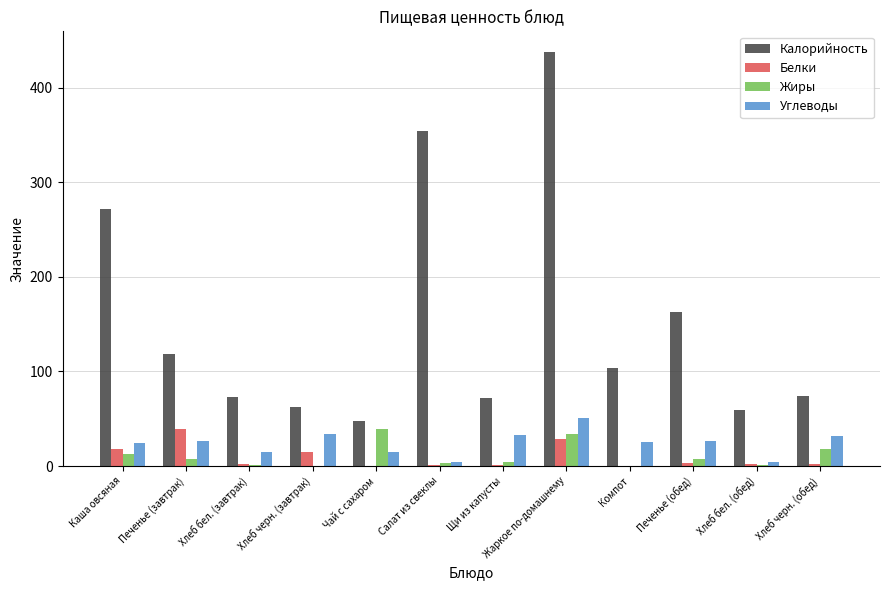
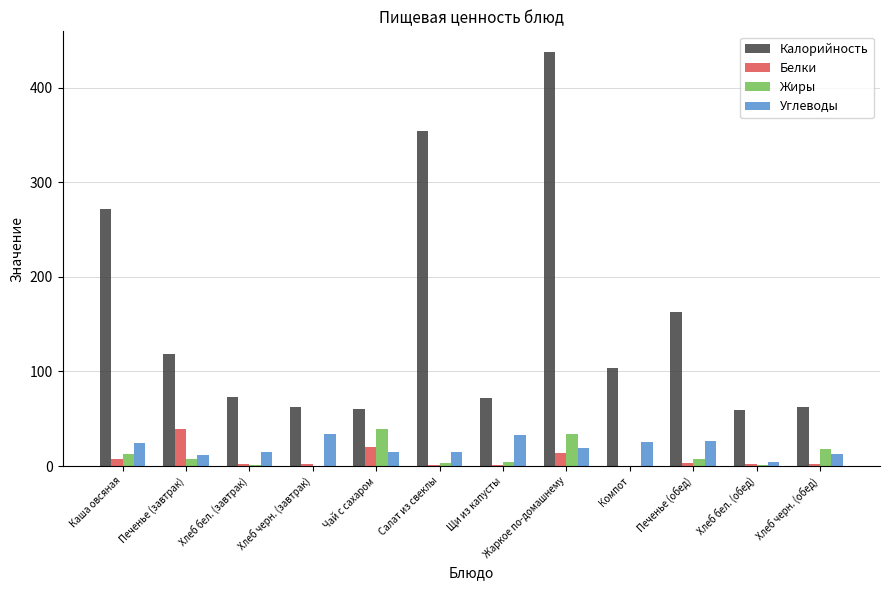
  {
    "Калорийность": {
      "Каша овсяная": 270,
      "Печенье (завтрак)": 120,
      "Хлеб бел. (завтрак)": 70,
      "Хлеб черн. (завтрак)": 60,
-     "Чай с сахаром": 50,
+     "Чай с сахаром": 60,
      "Салат из свеклы": 350,
      "Щи из капусты": 70,
      "Жаркое по-домашнему": 440,
      "Компот": 100,
      "Печенье (обед)": 160,
      "Хлеб бел. (обед)": 60,
-     "Хлеб черн. (обед)": 70
+     "Хлеб черн. (обед)": 60
    },
    "Белки": {
-     "Каша овсяная": 20,
+     "Каша овсяная": 10,
      "Печенье (завтрак)": 40,
-     "Хлеб черн. (завтрак)": 10,
-     "Чай с сахаром": 0,
-     "Жаркое по-домашнему": 30,
+     "Хлеб черн. (завтрак)": 0,
+     "Чай с сахаром": 20,
+     "Жаркое по-домашнему": 10,
      "Печенье (обед)": 0
    },
    "Жиры": {
      "Каша овсяная": 10,
      "Печенье (завтрак)": 10,
      "Чай с сахаром": 40,
      "Салат из свеклы": 0,
      "Щи из капусты": 0,
      "Жаркое по-домашнему": 30,
      "Печенье (обед)": 10,
      "Хлеб черн. (обед)": 20
    },
    "Углеводы": {
      "Каша овсяная": 20,
-     "Печенье (завтрак)": 30,
+     "Печенье (завтрак)": 10,
      "Хлеб бел. (завтрак)": 10,
      "Хлеб черн. (завтрак)": 30,
      "Чай с сахаром": 20,
-     "Салат из свеклы": 0,
+     "Салат из свеклы": 20,
      "Щи из капусты": 30,
-     "Жаркое по-домашнему": 50,
+     "Жаркое по-домашнему": 20,
      "Компот": 30,
      "Печенье (обед)": 30,
      "Хлеб бел. (обед)": 0,
-     "Хлеб черн. (обед)": 30
+     "Хлеб черн. (обед)": 10
    }
  }
